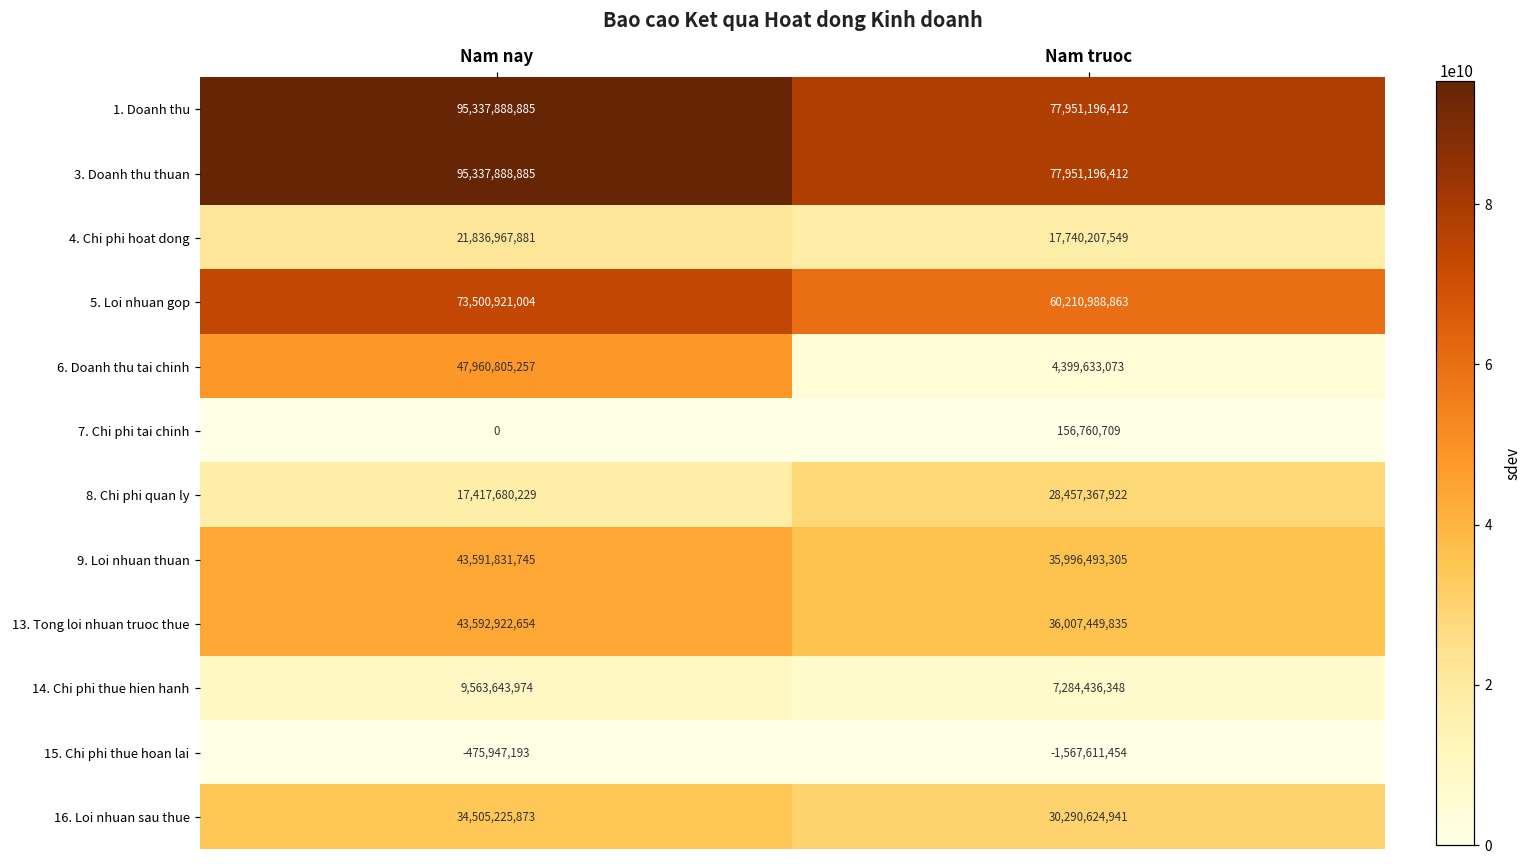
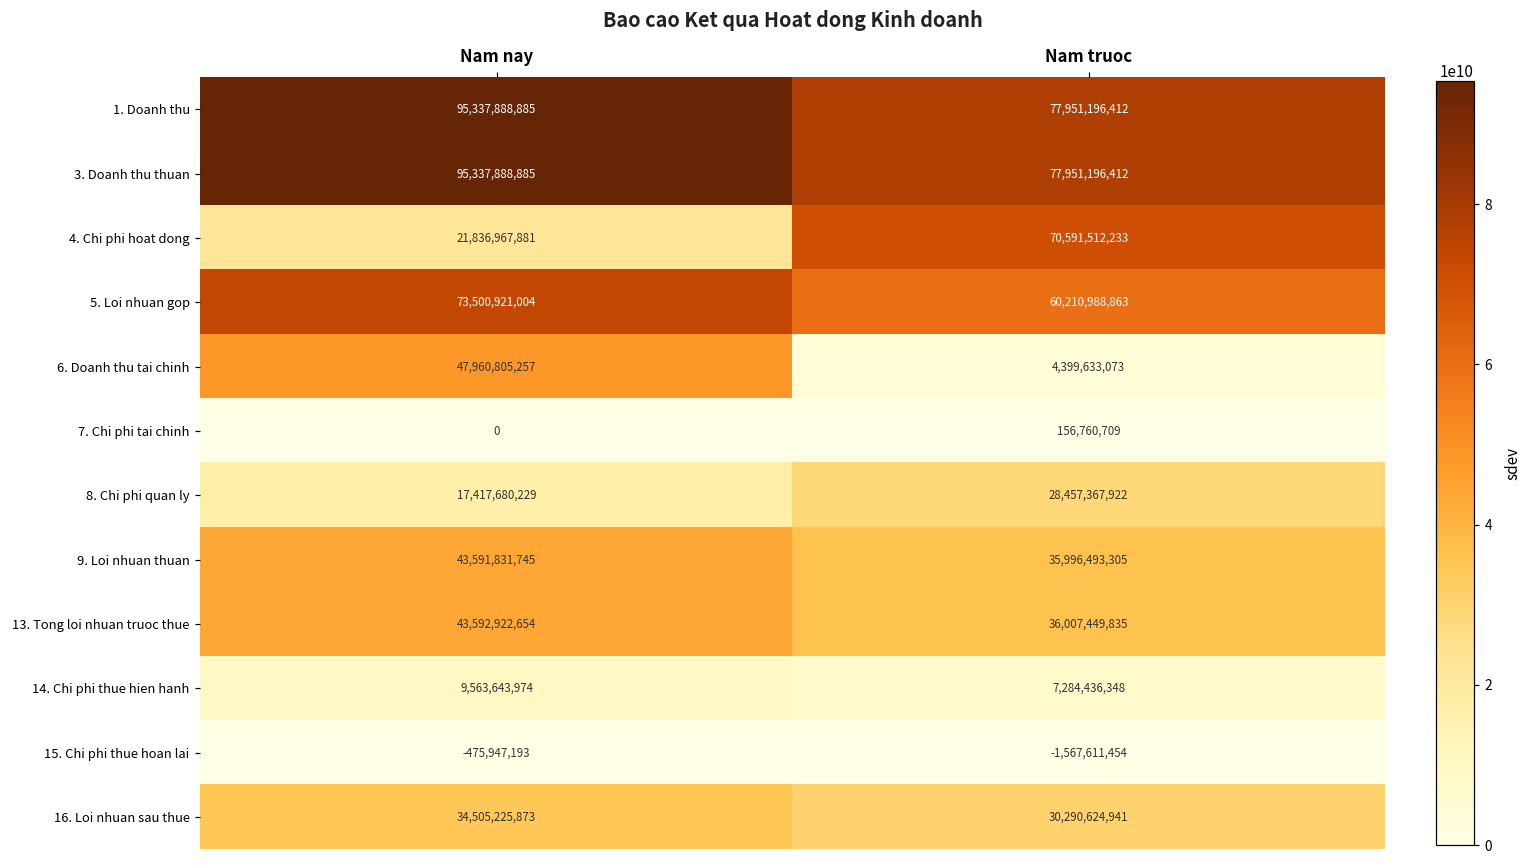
  {
    "1. Doanh thu": {
      "Nam nay": "95,337,888,885",
      "Nam truoc": "77,951,196,412"
    },
    "3. Doanh thu thuan": {
      "Nam nay": "95,337,888,885",
      "Nam truoc": "77,951,196,412"
    },
    "4. Chi phi hoat dong": {
      "Nam nay": "21,836,967,881",
-     "Nam truoc": "17,740,207,549"
+     "Nam truoc": "70,591,512,233"
    },
    "5. Loi nhuan gop": {
      "Nam nay": "73,500,921,004",
      "Nam truoc": "60,210,988,863"
    },
    "6. Doanh thu tai chinh": {
      "Nam nay": "47,960,805,257",
      "Nam truoc": "4,399,633,073"
    },
    "7. Chi phi tai chinh": {
      "Nam nay": "0",
      "Nam truoc": "156,760,709"
    },
    "8. Chi phi quan ly": {
      "Nam nay": "17,417,680,229",
      "Nam truoc": "28,457,367,922"
    },
    "9. Loi nhuan thuan": {
      "Nam nay": "43,591,831,745",
      "Nam truoc": "35,996,493,305"
    },
    "13. Tong loi nhuan truoc thue": {
      "Nam nay": "43,592,922,654",
      "Nam truoc": "36,007,449,835"
    },
    "14. Chi phi thue hien hanh": {
      "Nam nay": "9,563,643,974",
      "Nam truoc": "7,284,436,348"
    },
    "15. Chi phi thue hoan lai": {
      "Nam nay": "-475,947,193",
      "Nam truoc": "-1,567,611,454"
    },
    "16. Loi nhuan sau thue": {
      "Nam nay": "34,505,225,873",
      "Nam truoc": "30,290,624,941"
    }
  }
